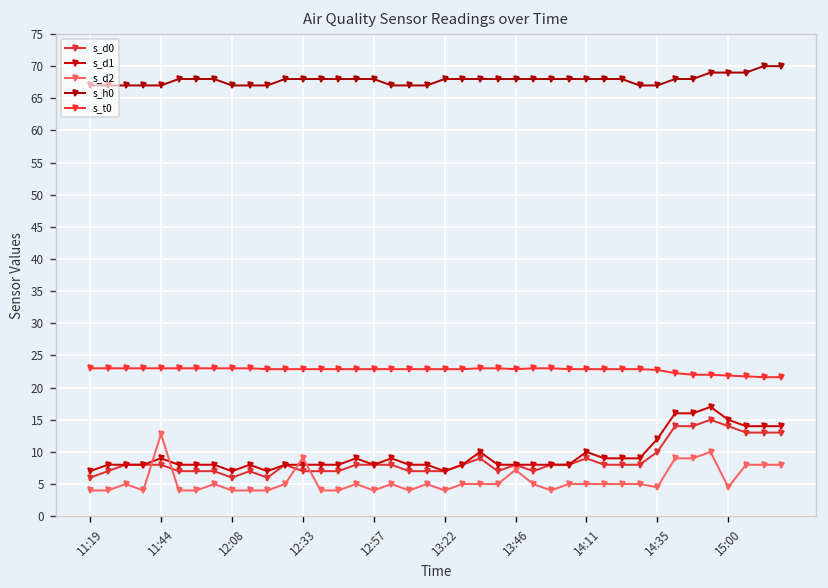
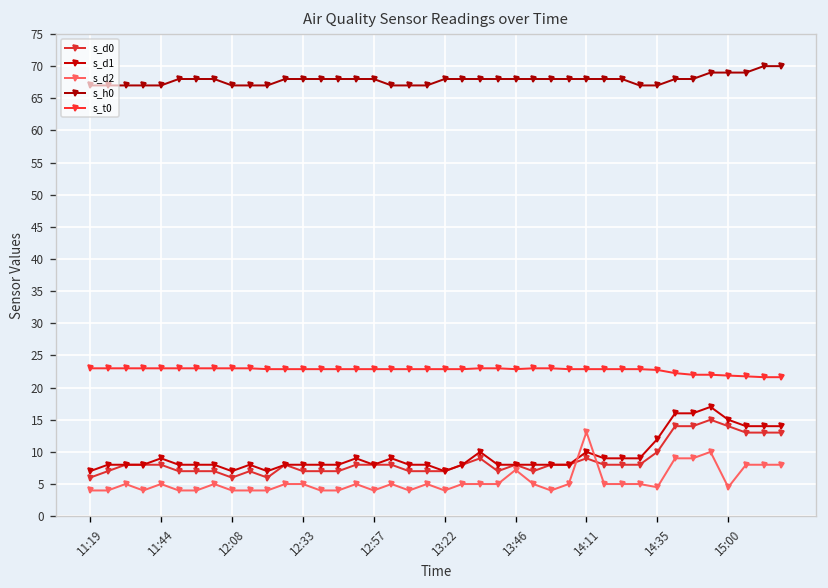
  {
    "s_d2": {
      "11:19": 4,
-     "11:44": 13,
+     "11:44": 5,
      "12:08": 4,
-     "12:33": 9,
+     "12:33": 5,
      "12:57": 4,
      "13:22": 4,
      "13:46": 7,
-     "14:11": 5,
+     "14:11": 13,
      "14:35": 5,
      "15:00": 5
    }
  }
